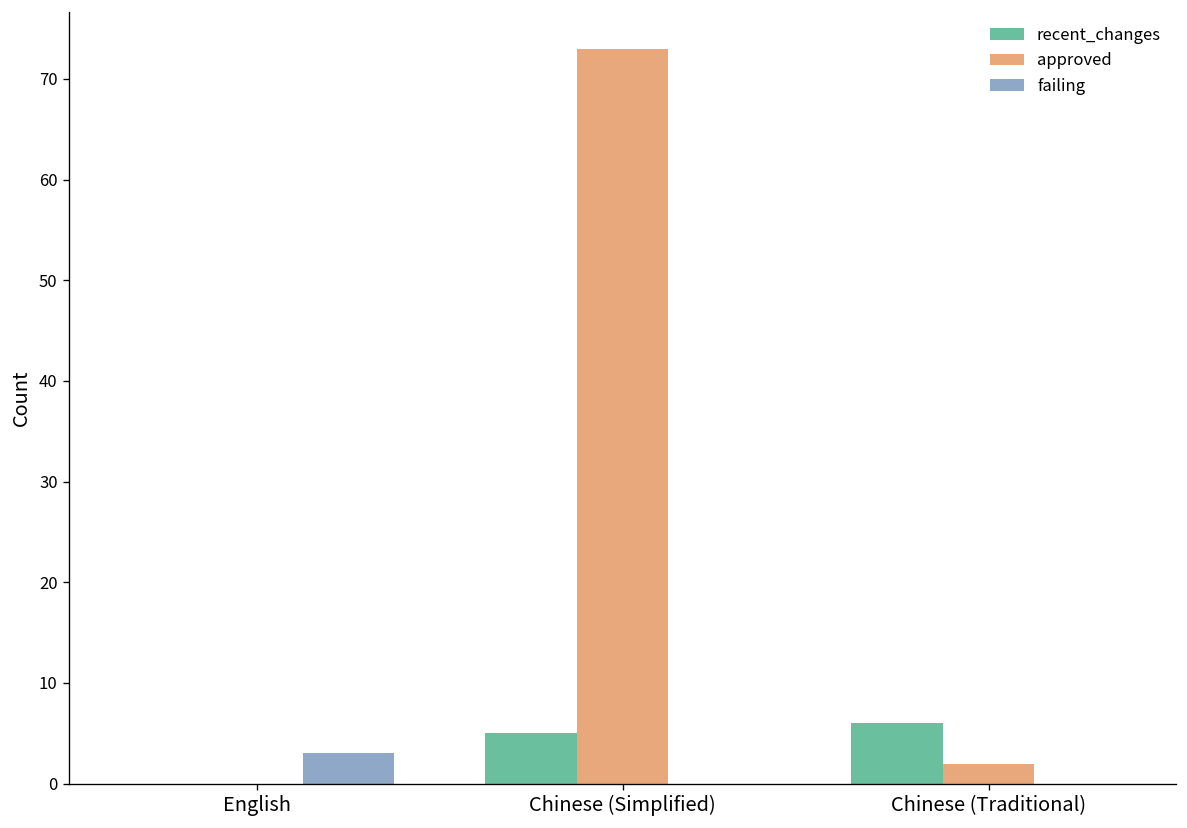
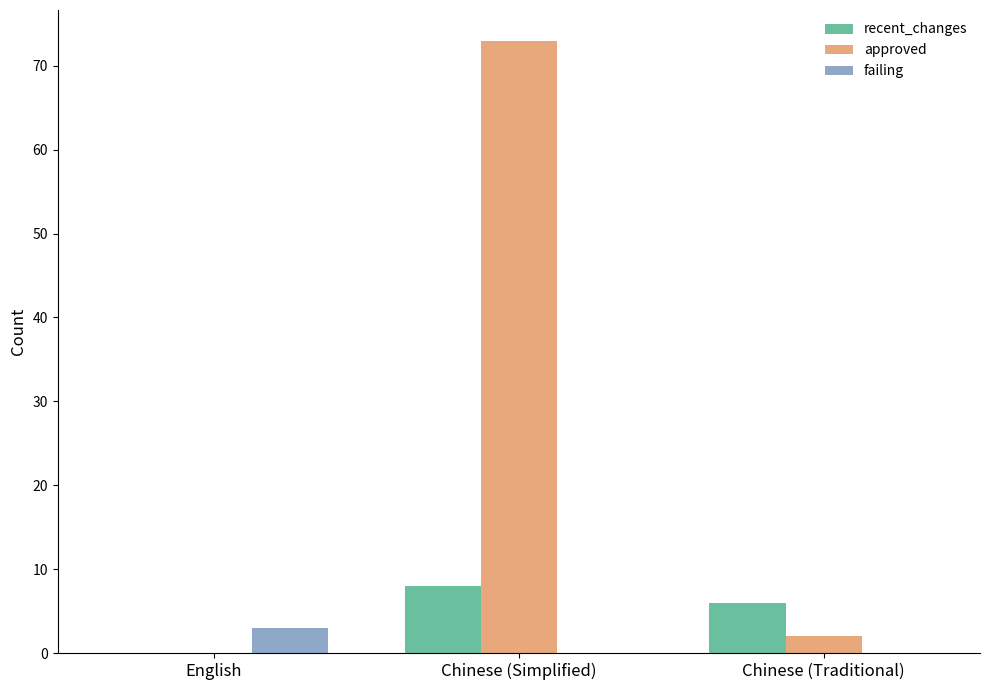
  {
    "recent_changes": {
      "English": 0,
-     "Chinese (Simplified)": 5,
+     "Chinese (Simplified)": 8,
      "Chinese (Traditional)": 6
    },
    "approved": {
      "English": 0,
      "Chinese (Simplified)": 73,
      "Chinese (Traditional)": 2
    },
    "failing": {
      "English": 3,
      "Chinese (Simplified)": 0,
      "Chinese (Traditional)": 0
    }
  }
